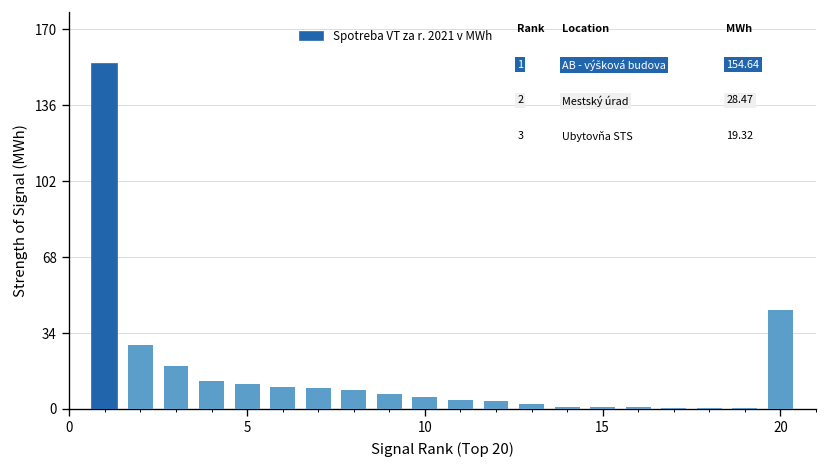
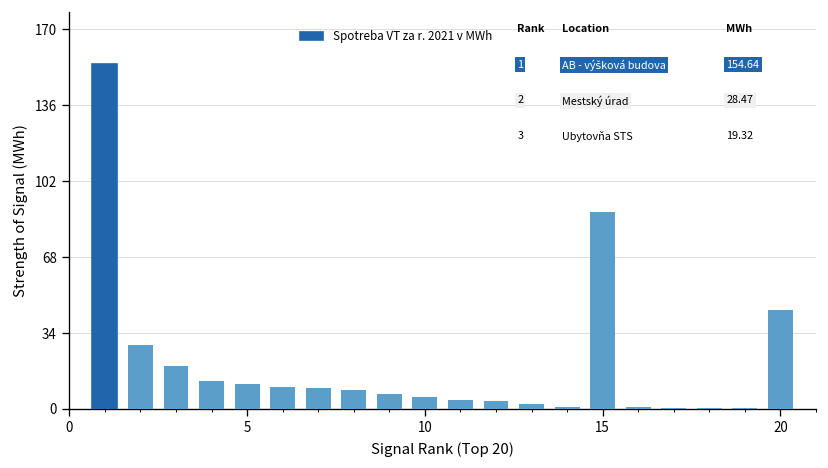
  {
    "5": 11,
    "10": 5,
-   "15": 1,
+   "15": 88,
    "20": 44
  }
